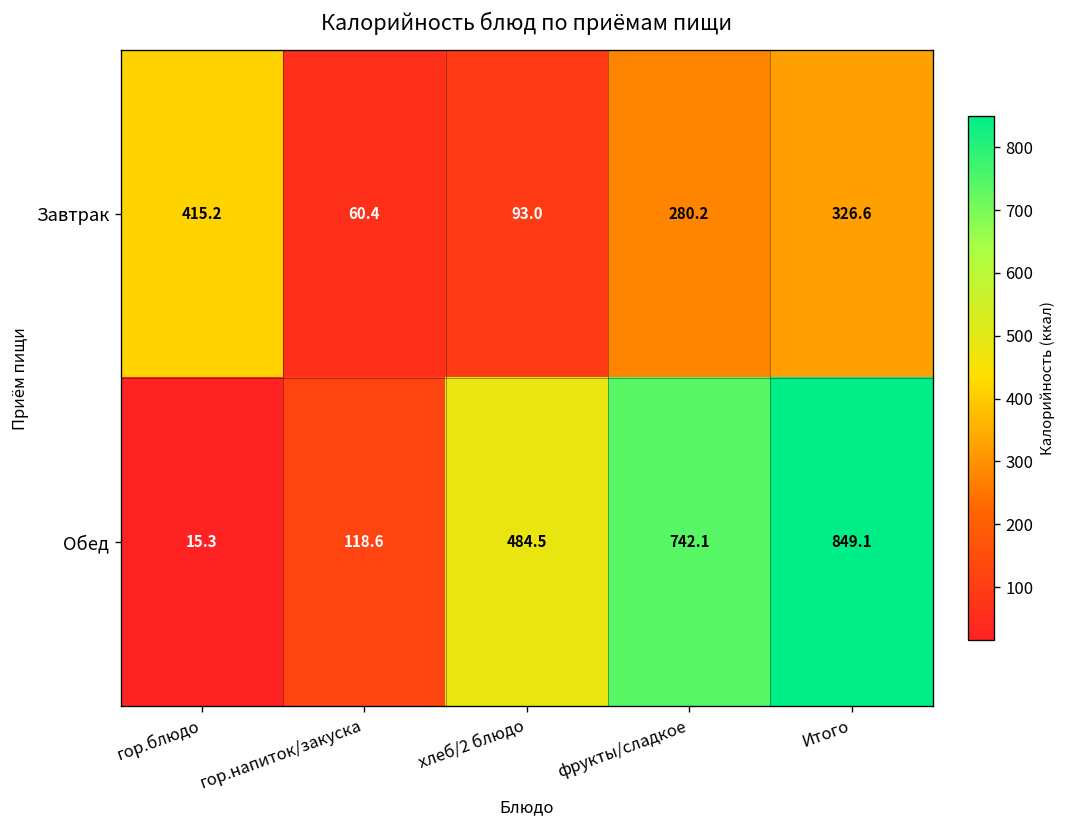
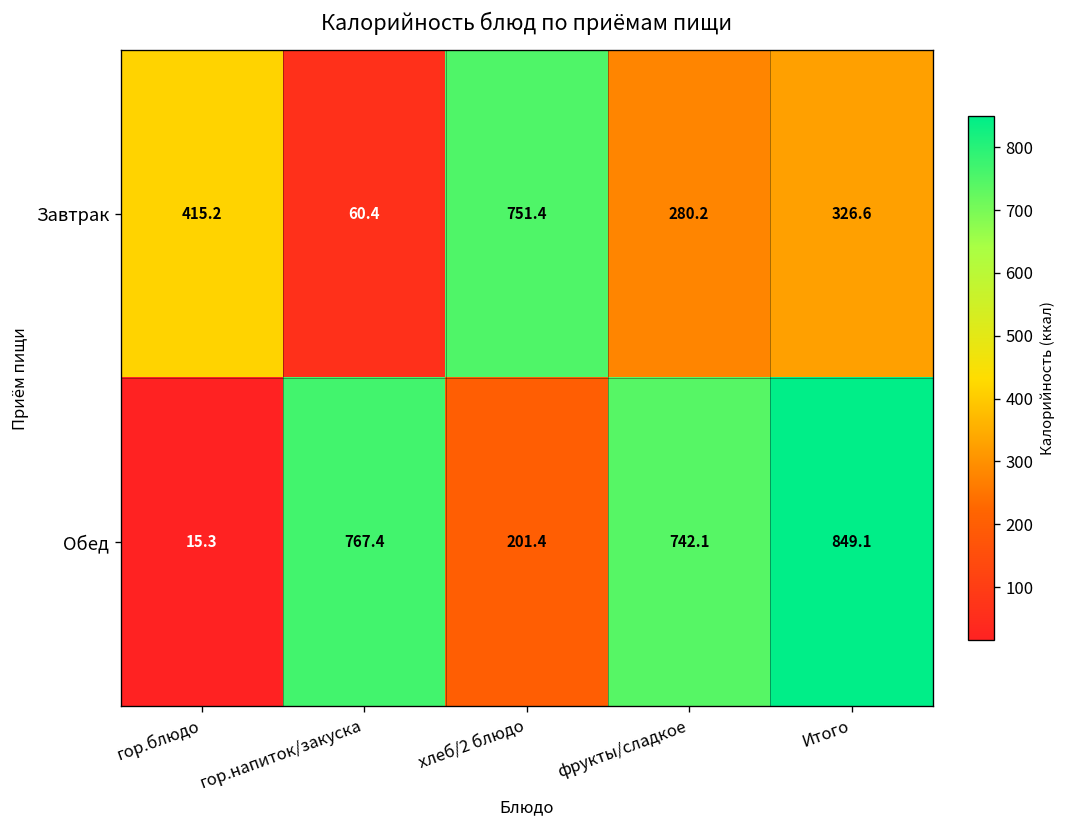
  {
    "Завтрак": {
      "гор.блюдо": 415.2,
      "гор.напиток/закуска": 60.4,
-     "хлеб/2 блюдо": 93.0,
+     "хлеб/2 блюдо": 751.4,
      "фрукты/сладкое": 280.2,
      "Итого": 326.6
    },
    "Обед": {
      "гор.блюдо": 15.3,
-     "гор.напиток/закуска": 118.6,
-     "хлеб/2 блюдо": 484.5,
+     "гор.напиток/закуска": 767.4,
+     "хлеб/2 блюдо": 201.4,
      "фрукты/сладкое": 742.1,
      "Итого": 849.1
    }
  }
